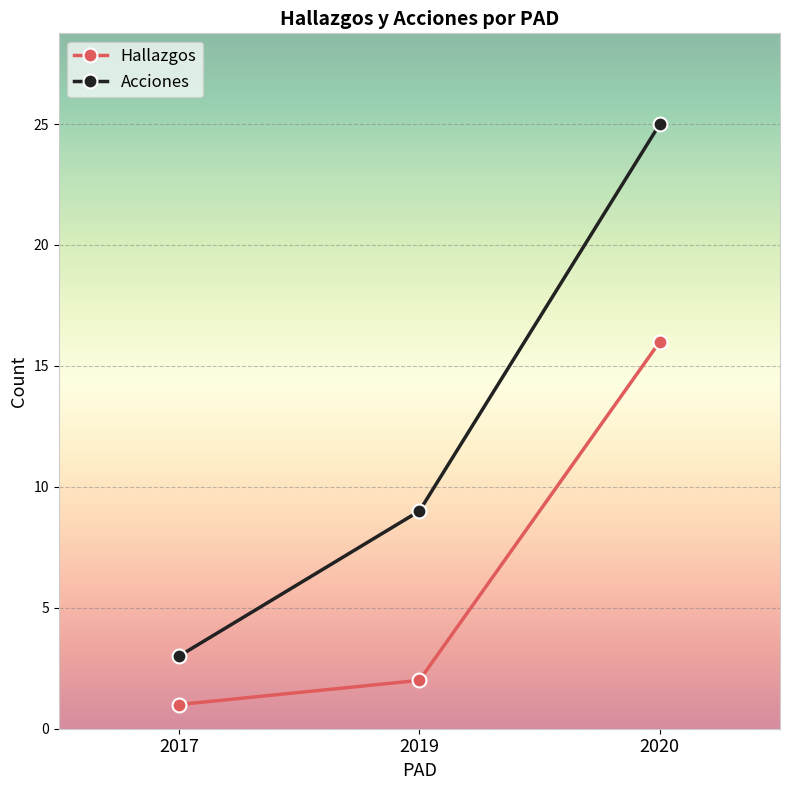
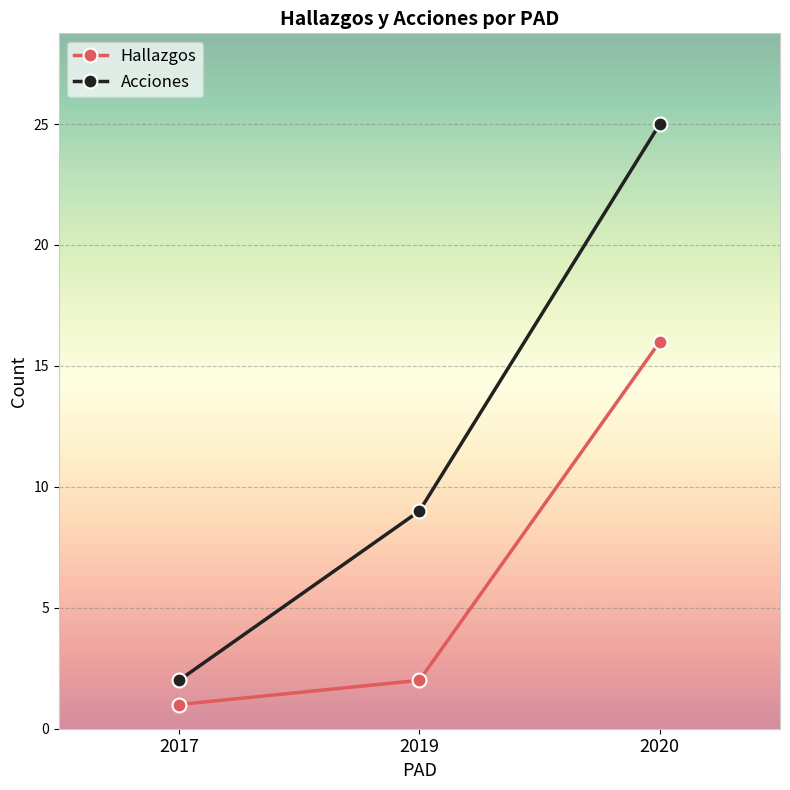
  {
    "Hallazgos": {
      "2017": 1,
      "2019": 2,
      "2020": 16
    },
    "Acciones": {
-     "2017": 3,
+     "2017": 2,
      "2019": 9,
      "2020": 25
    }
  }
